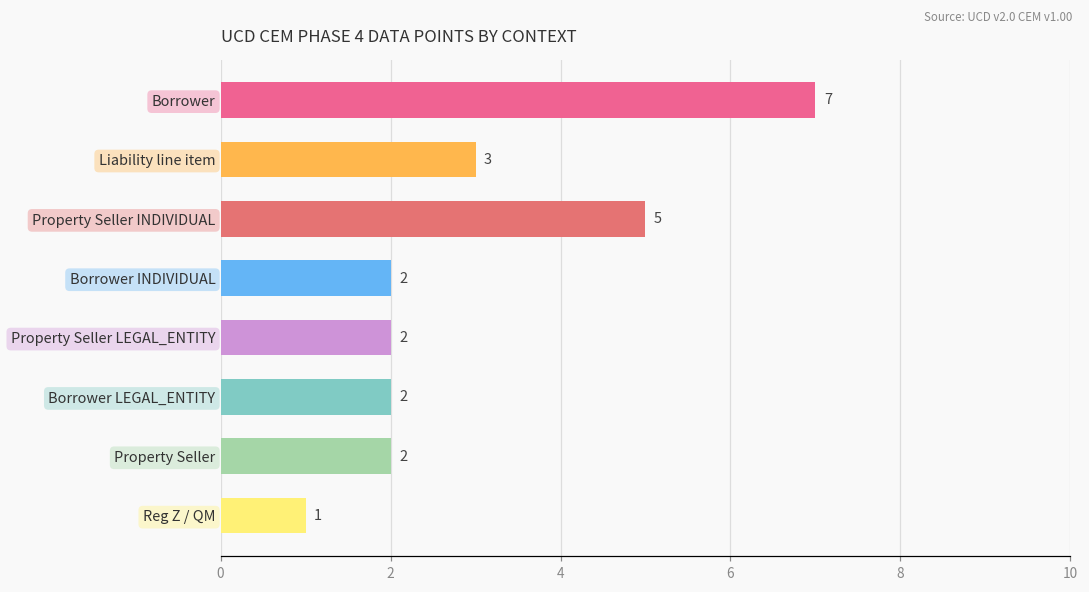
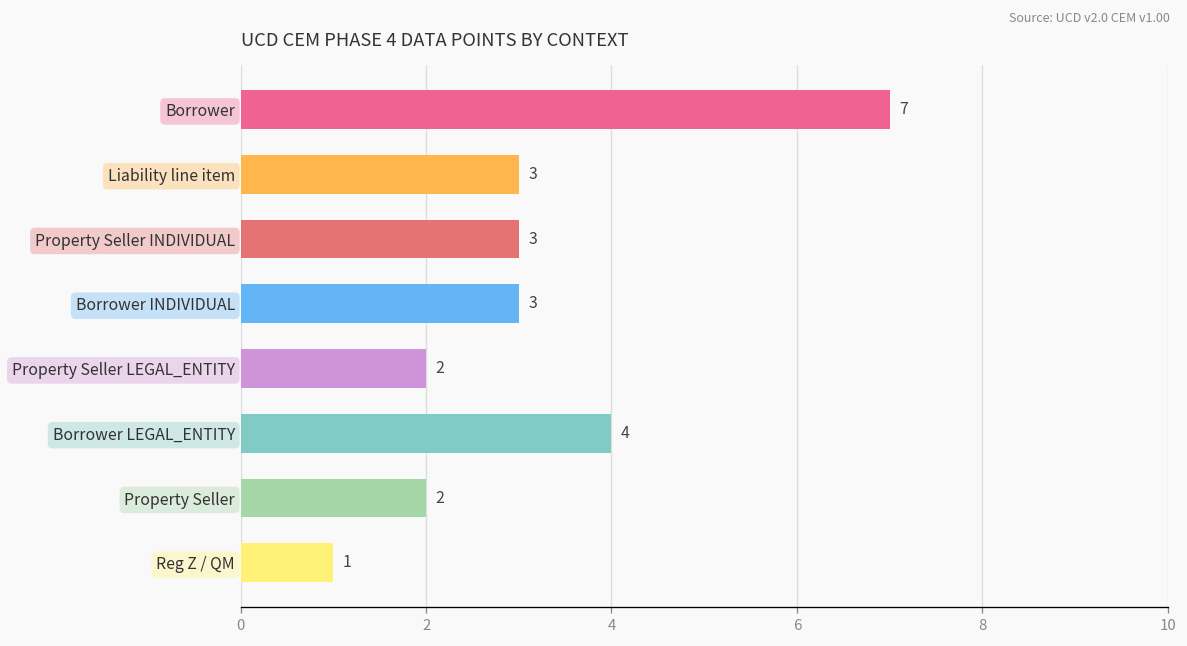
  {
    "Borrower": 7,
    "Liability line item": 3,
-   "Property Seller INDIVIDUAL": 5,
-   "Borrower INDIVIDUAL": 2,
+   "Property Seller INDIVIDUAL": 3,
+   "Borrower INDIVIDUAL": 3,
    "Property Seller LEGAL_ENTITY": 2,
-   "Borrower LEGAL_ENTITY": 2,
+   "Borrower LEGAL_ENTITY": 4,
    "Property Seller": 2,
    "Reg Z / QM": 1
  }
